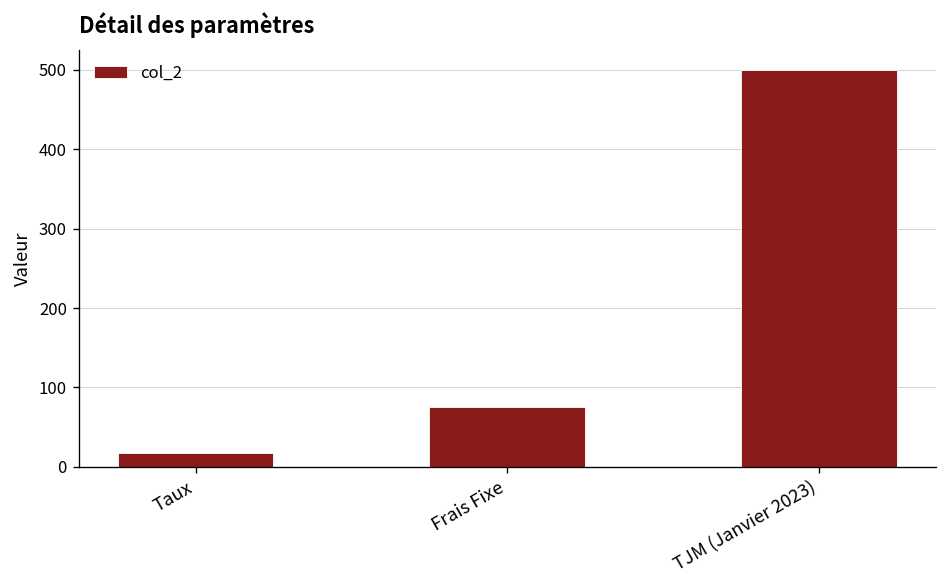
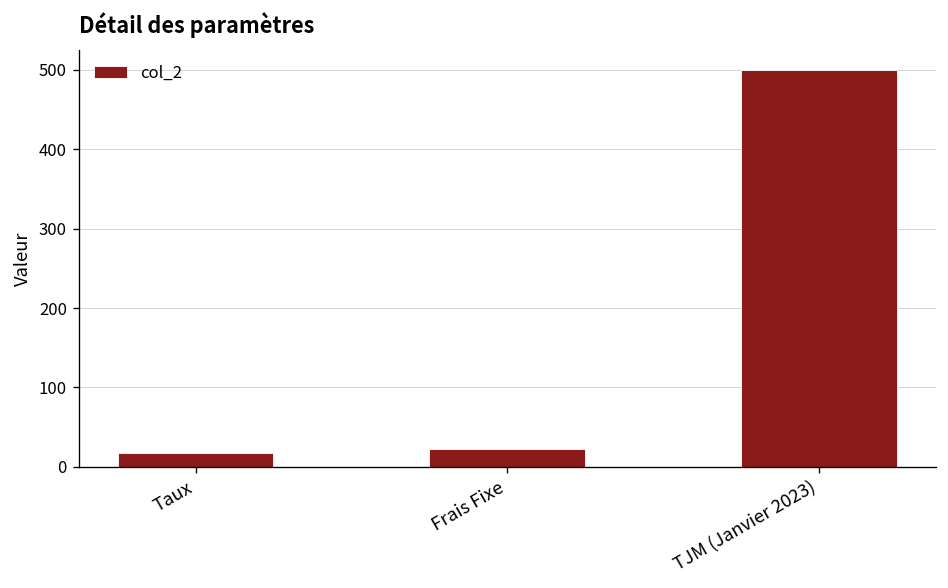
  {
    "Taux": 20,
-   "Frais Fixe": 80,
+   "Frais Fixe": 20,
    "TJM (Janvier 2023)": 500
  }
